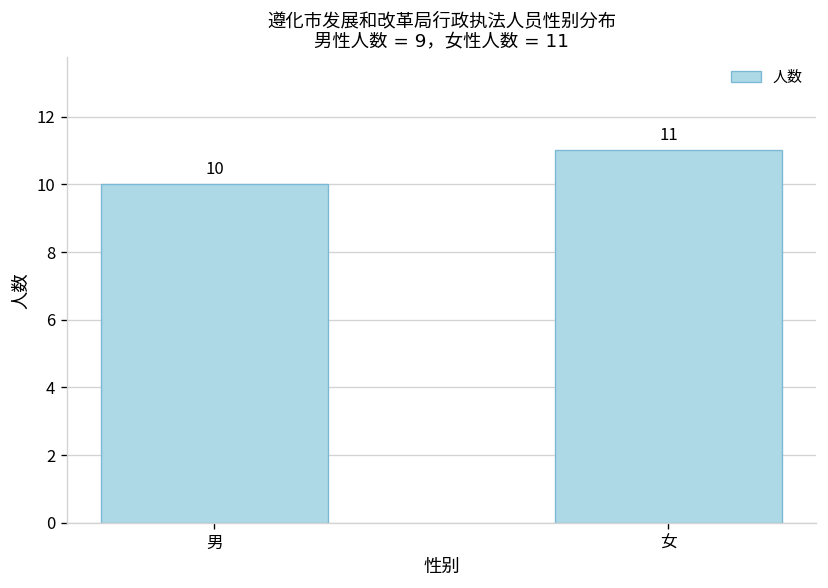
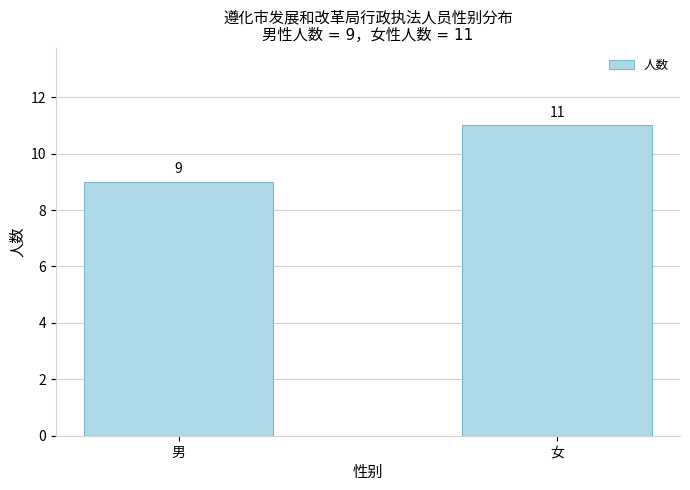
  {
-   "男": 10,
+   "男": 9,
    "女": 11
  }
